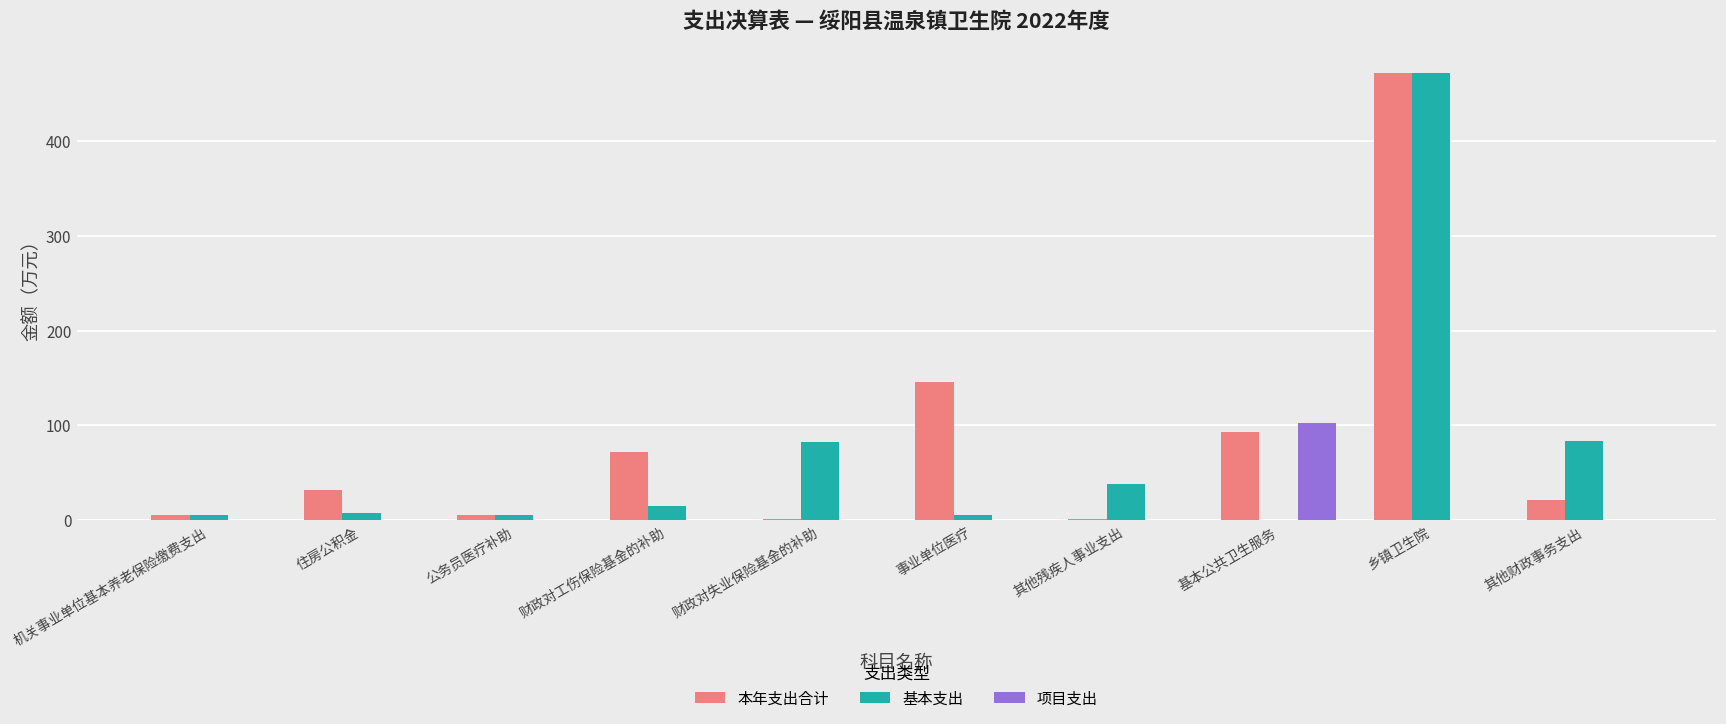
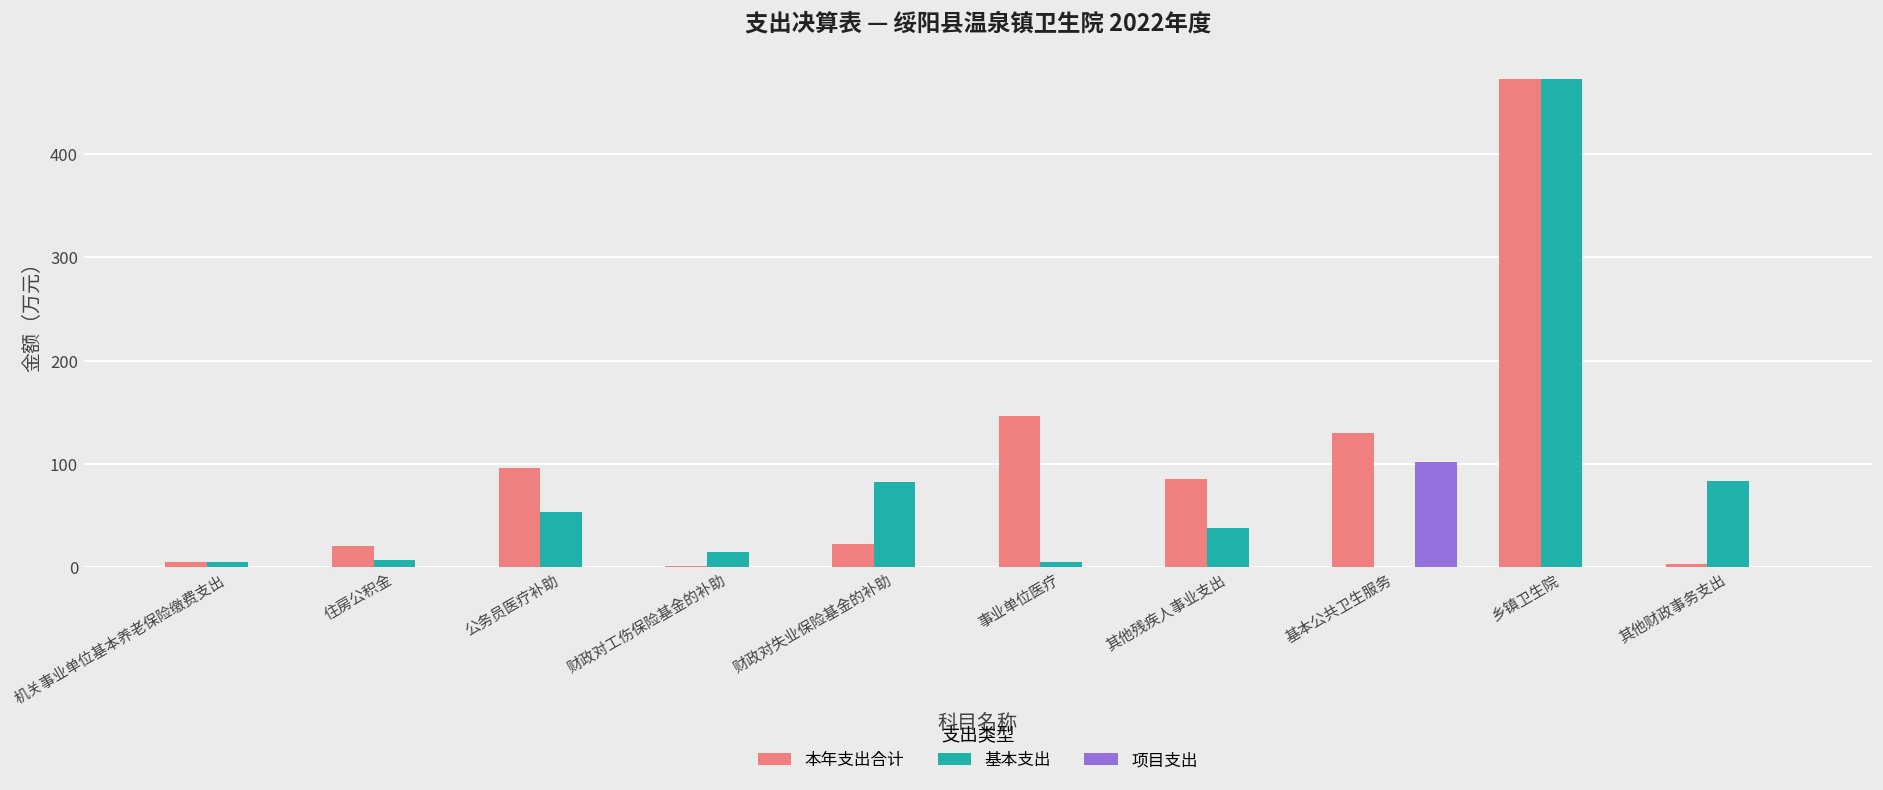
  {
    "本年支出合计": {
      "机关事业单位基本养老保险缴费支出": 10,
-     "住房公积金": 30,
-     "公务员医疗补助": 10,
-     "财政对工伤保险基金的补助": 70,
-     "财政对失业保险基金的补助": 0,
+     "住房公积金": 20,
+     "公务员医疗补助": 100,
+     "财政对工伤保险基金的补助": 0,
+     "财政对失业保险基金的补助": 20,
      "事业单位医疗": 150,
-     "其他残疾人事业支出": 0,
-     "基本公共卫生服务": 90,
+     "其他残疾人事业支出": 90,
+     "基本公共卫生服务": 130,
      "乡镇卫生院": 470,
-     "其他财政事务支出": 20
+     "其他财政事务支出": 0
    },
    "基本支出": {
      "机关事业单位基本养老保险缴费支出": 10,
      "住房公积金": 10,
-     "公务员医疗补助": 10,
+     "公务员医疗补助": 50,
      "财政对工伤保险基金的补助": 20,
      "财政对失业保险基金的补助": 80,
      "事业单位医疗": 10,
      "其他残疾人事业支出": 40,
      "基本公共卫生服务": 0,
      "乡镇卫生院": 470,
      "其他财政事务支出": 80
    },
    "项目支出": {
      "机关事业单位基本养老保险缴费支出": 0,
      "住房公积金": 0,
      "公务员医疗补助": 0,
      "财政对工伤保险基金的补助": 0,
      "财政对失业保险基金的补助": 0,
      "事业单位医疗": 0,
      "其他残疾人事业支出": 0,
      "基本公共卫生服务": 100,
      "乡镇卫生院": 0,
      "其他财政事务支出": 0
    }
  }
